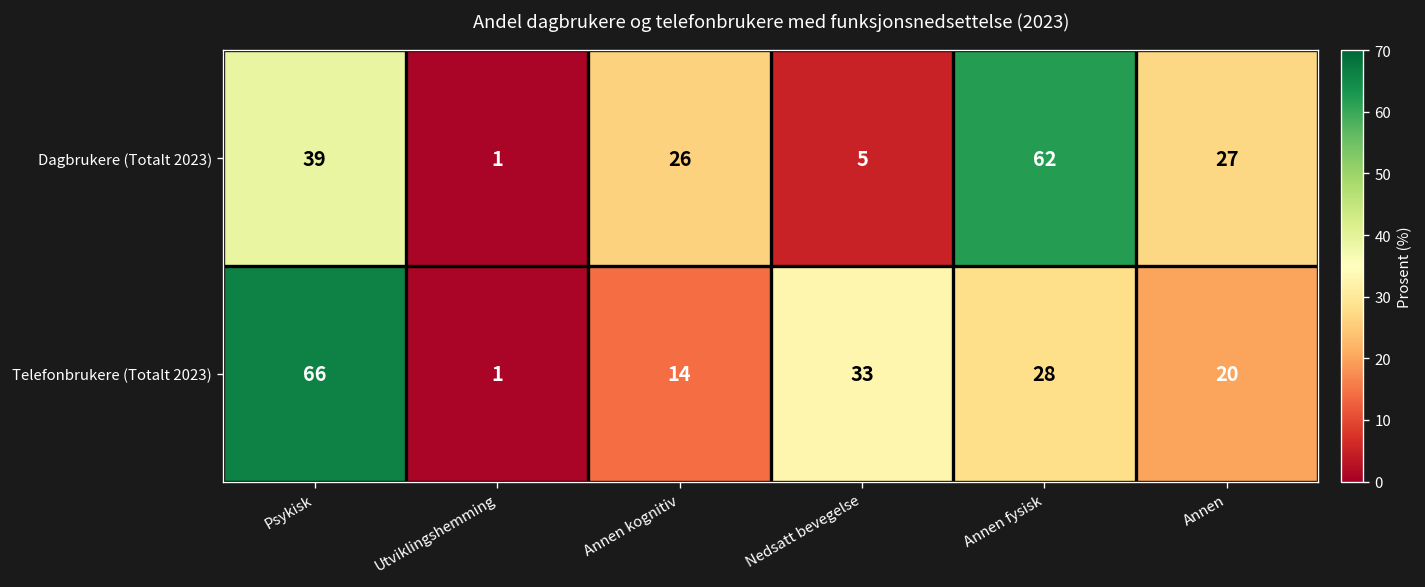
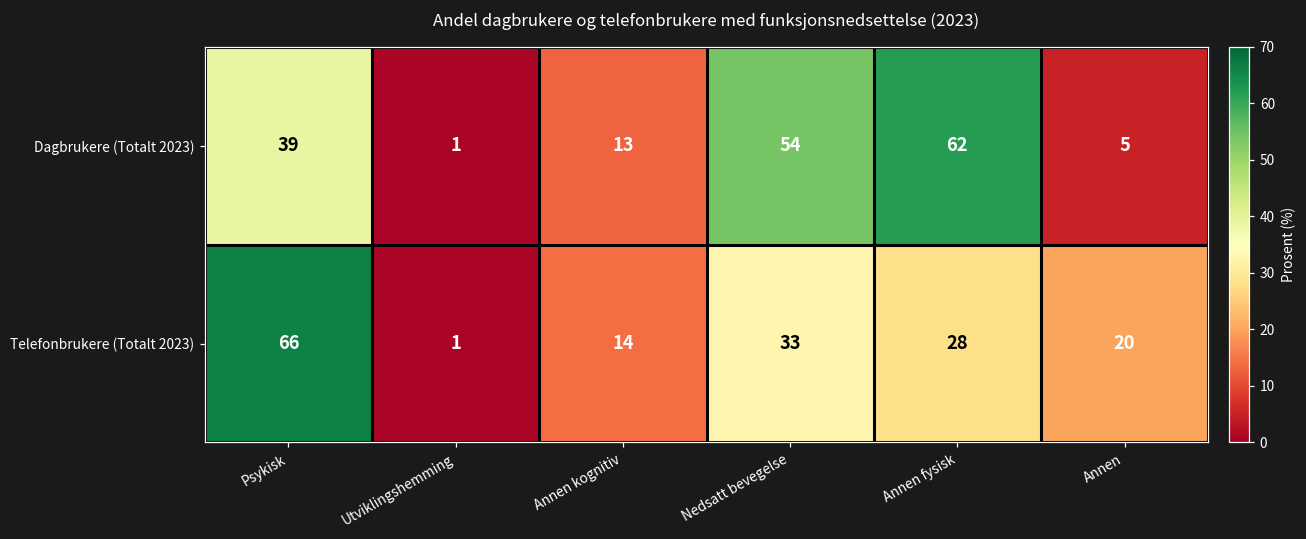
  {
    "Dagbrukere (Totalt 2023)": {
      "Psykisk": 39,
      "Utviklingshemming": 1,
-     "Annen kognitiv": 26,
-     "Nedsatt bevegelse": 5,
+     "Annen kognitiv": 13,
+     "Nedsatt bevegelse": 54,
      "Annen fysisk": 62,
-     "Annen": 27
+     "Annen": 5
    },
    "Telefonbrukere (Totalt 2023)": {
      "Psykisk": 66,
      "Utviklingshemming": 1,
      "Annen kognitiv": 14,
      "Nedsatt bevegelse": 33,
      "Annen fysisk": 28,
      "Annen": 20
    }
  }
